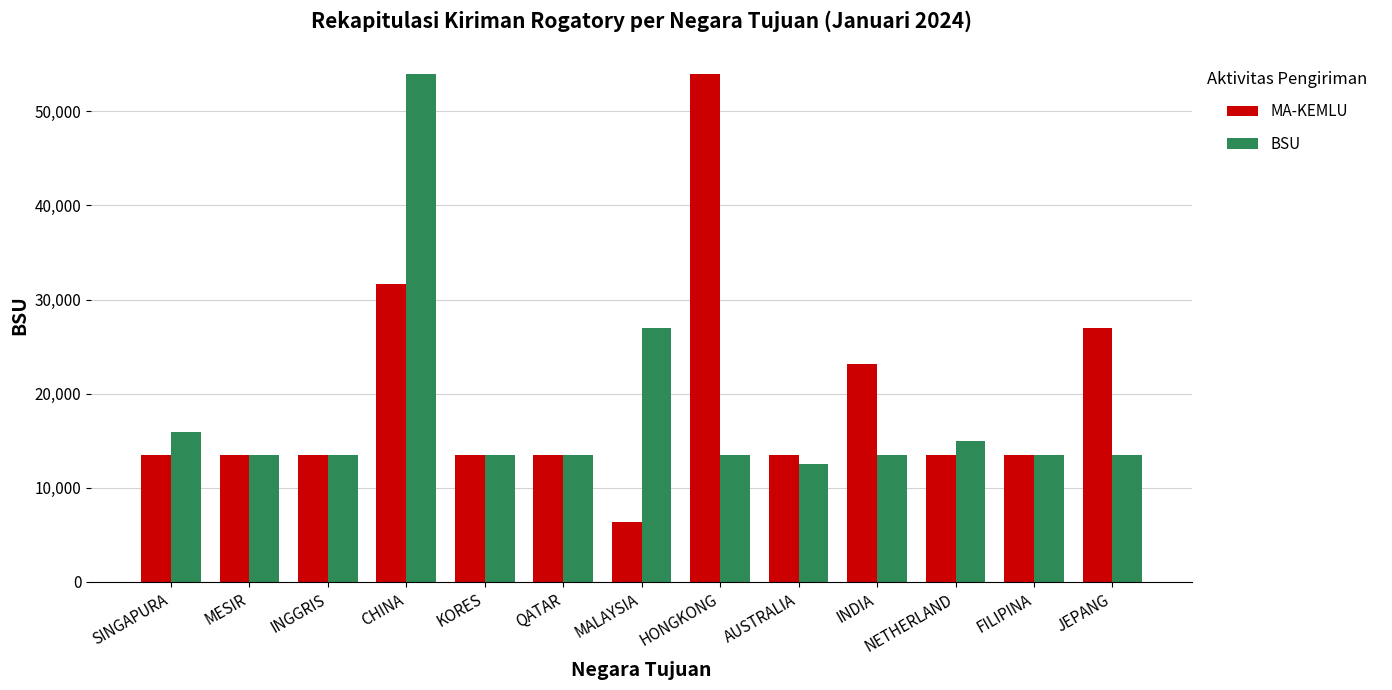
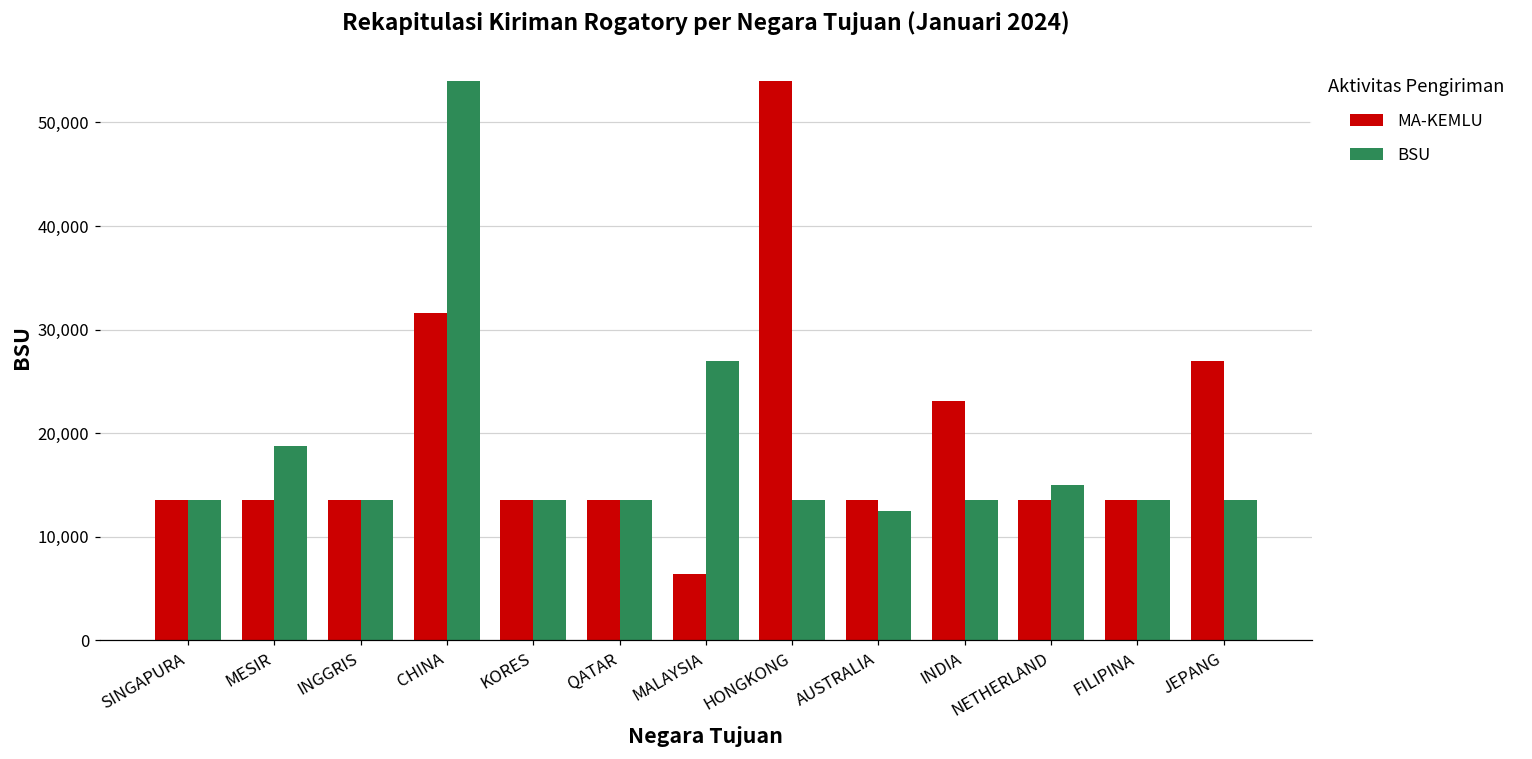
  {
    "MA-KEMLU": {
      "SINGAPURA": "14,000",
      "MESIR": "14,000",
      "INGGRIS": "14,000",
      "CHINA": "32,000",
      "KORES": "14,000",
      "QATAR": "14,000",
      "MALAYSIA": "6,000",
      "HONGKONG": "54,000",
      "AUSTRALIA": "14,000",
      "INDIA": "23,000",
      "NETHERLAND": "14,000",
      "FILIPINA": "14,000",
      "JEPANG": "27,000"
    },
    "BSU": {
-     "SINGAPURA": "16,000",
-     "MESIR": "14,000",
+     "SINGAPURA": "14,000",
+     "MESIR": "19,000",
      "INGGRIS": "14,000",
      "CHINA": "54,000",
      "KORES": "14,000",
      "QATAR": "14,000",
      "MALAYSIA": "27,000",
      "HONGKONG": "14,000",
      "AUSTRALIA": "13,000",
      "INDIA": "14,000",
      "NETHERLAND": "15,000",
      "FILIPINA": "14,000",
      "JEPANG": "14,000"
    }
  }
